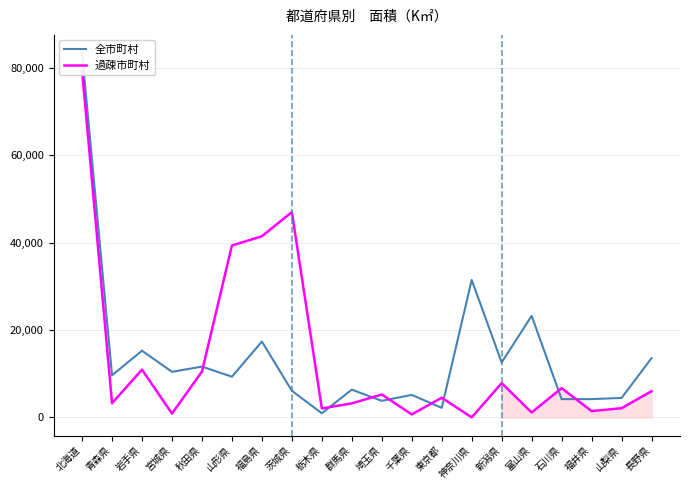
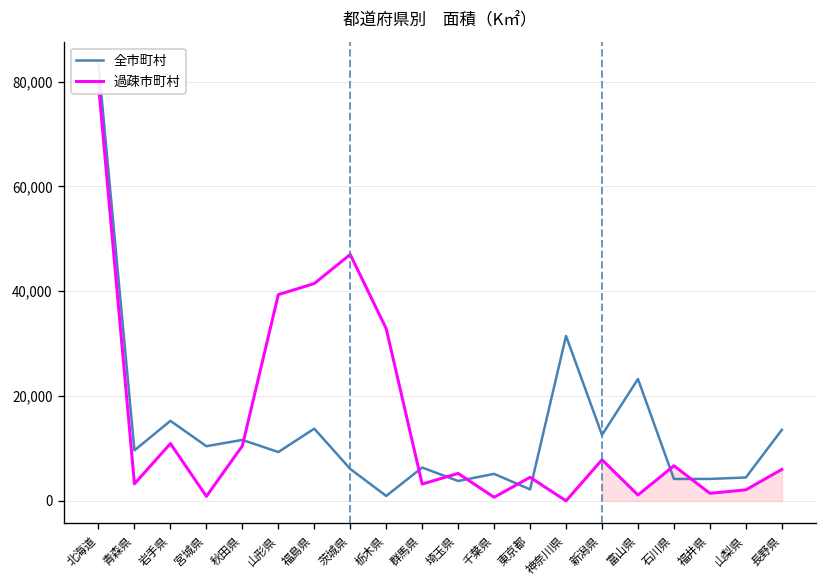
  {
    "全市町村": {
      "青森県": "10,000",
      "岩手県": "15,000",
      "宮城県": "10,000",
      "秋田県": "12,000",
      "山形県": "9,000",
-     "福島県": "17,000",
+     "福島県": "14,000",
      "茨城県": "6,000",
      "栃木県": "1,000",
      "群馬県": "6,000",
      "埼玉県": "4,000",
      "千葉県": "5,000",
      "東京都": "2,000",
      "神奈川県": "31,000",
      "新潟県": "13,000",
      "富山県": "23,000",
      "石川県": "4,000",
      "福井県": "4,000",
      "山梨県": "4,000",
      "長野県": "14,000"
    },
    "過疎市町村": {
      "青森県": "3,000",
      "岩手県": "11,000",
      "宮城県": "1,000",
      "秋田県": "10,000",
      "山形県": "39,000",
      "福島県": "41,000",
      "茨城県": "47,000",
-     "栃木県": "2,000",
+     "栃木県": "33,000",
      "群馬県": "3,000",
      "埼玉県": "5,000",
      "千葉県": "1,000",
      "東京都": "5,000",
      "神奈川県": "0"
    }
  }
